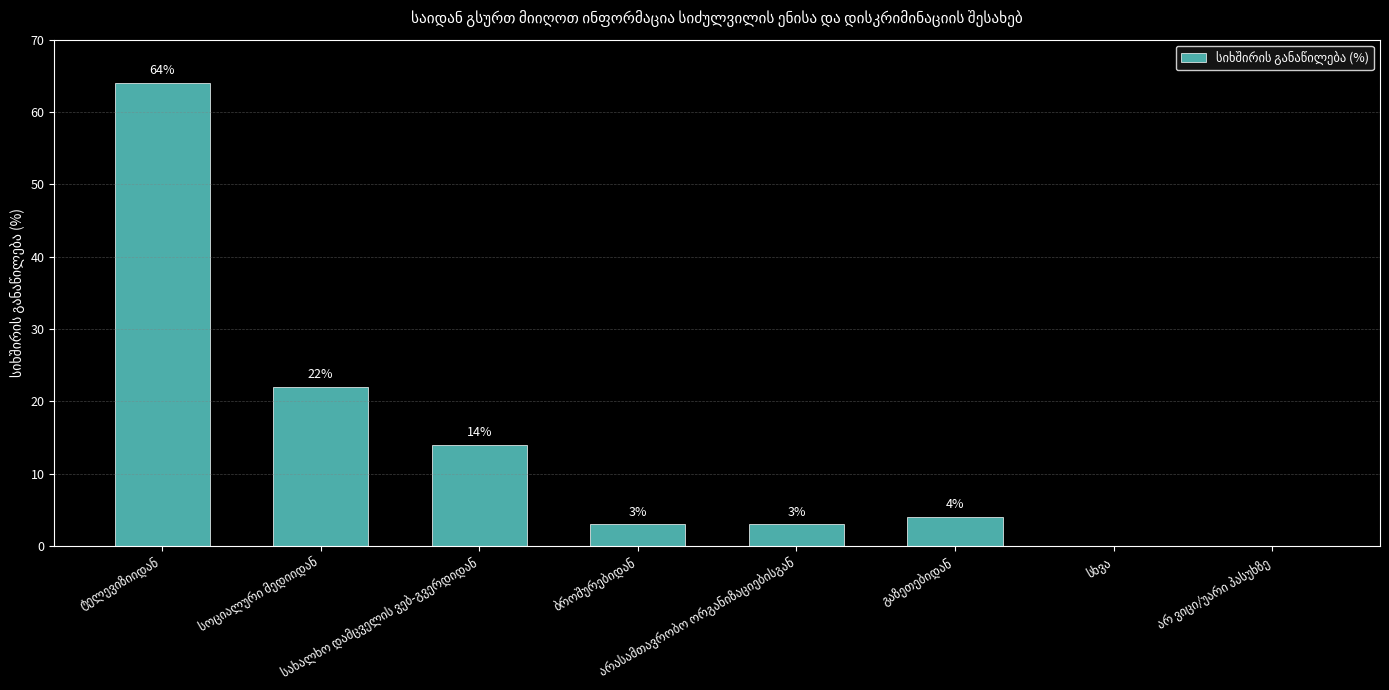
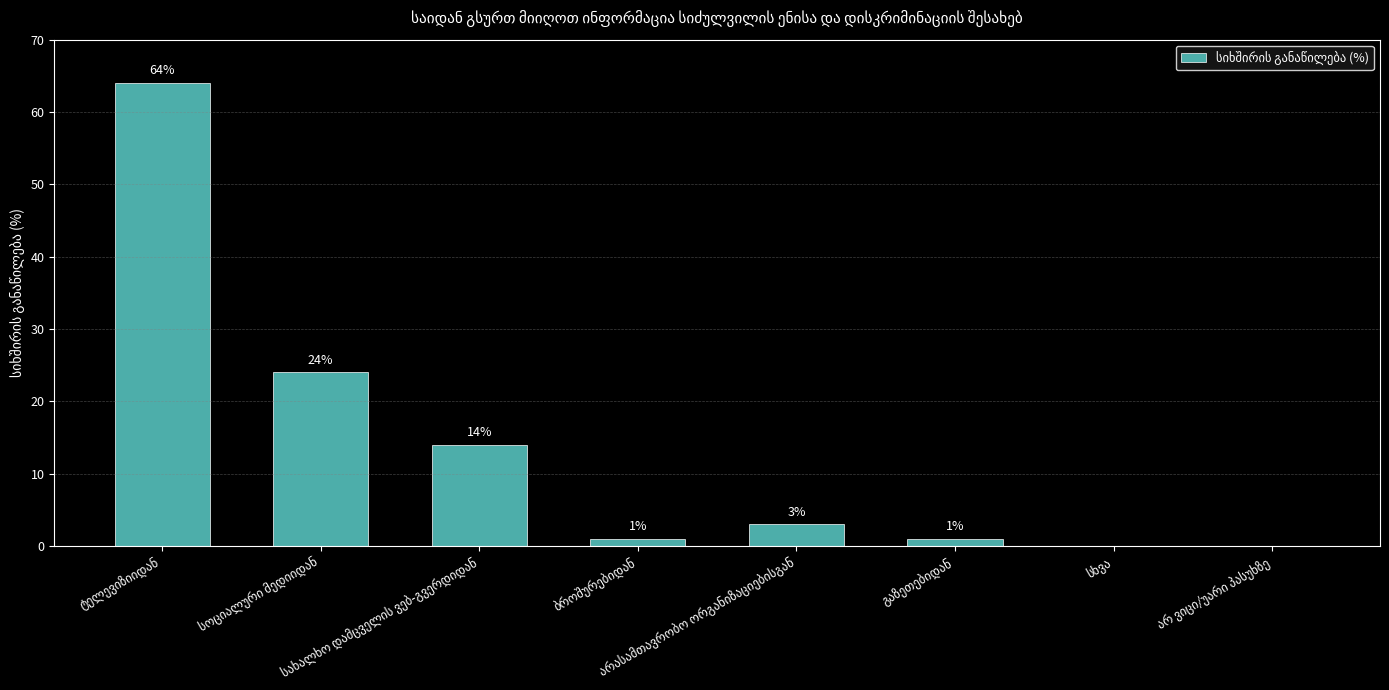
  {
    "ტელევიზიიდან": "64%",
-   "სოციალური მედიიდან": "22%",
+   "სოციალური მედიიდან": "24%",
    "სახალხო დამცველის ვებ-გვერდიდან": "14%",
-   "ბროშურებიდან": "3%",
+   "ბროშურებიდან": "1%",
    "არასამთავრობო ორგანიზაციებისგან": "3%",
-   "გაზეთებიდან": "4%"
+   "გაზეთებიდან": "1%"
  }
